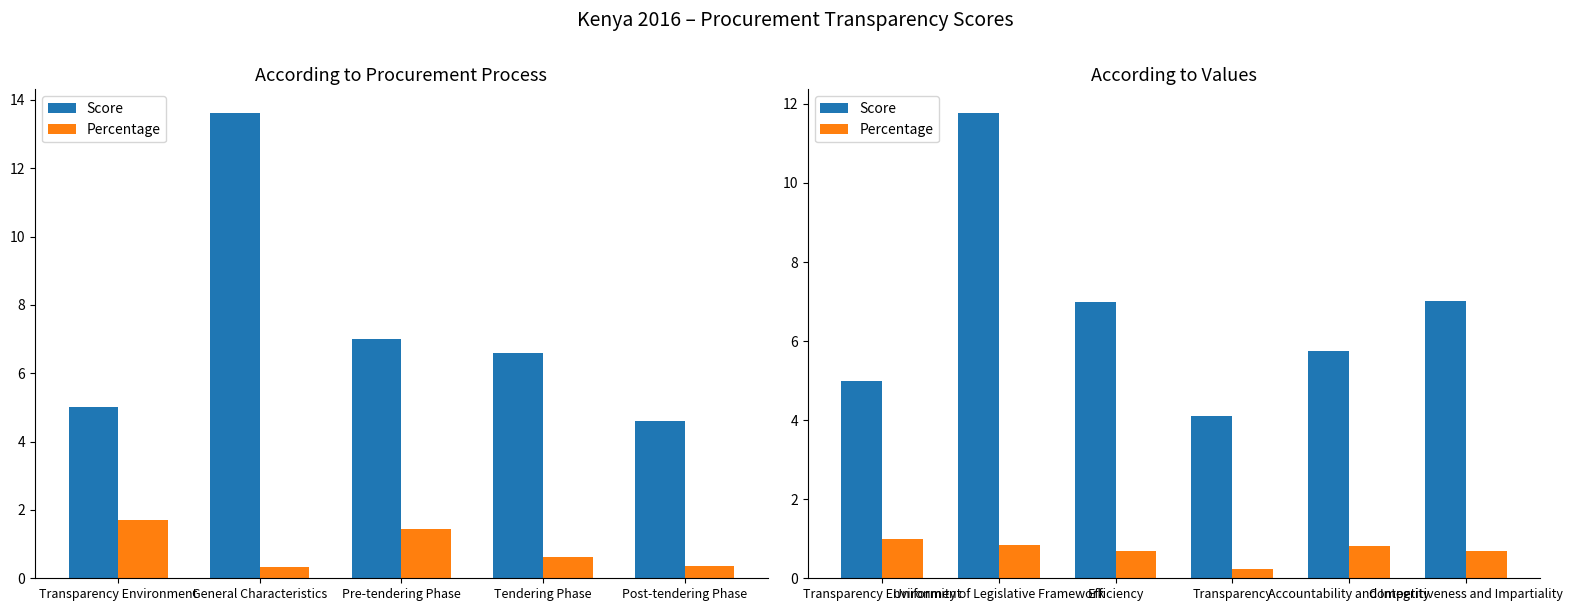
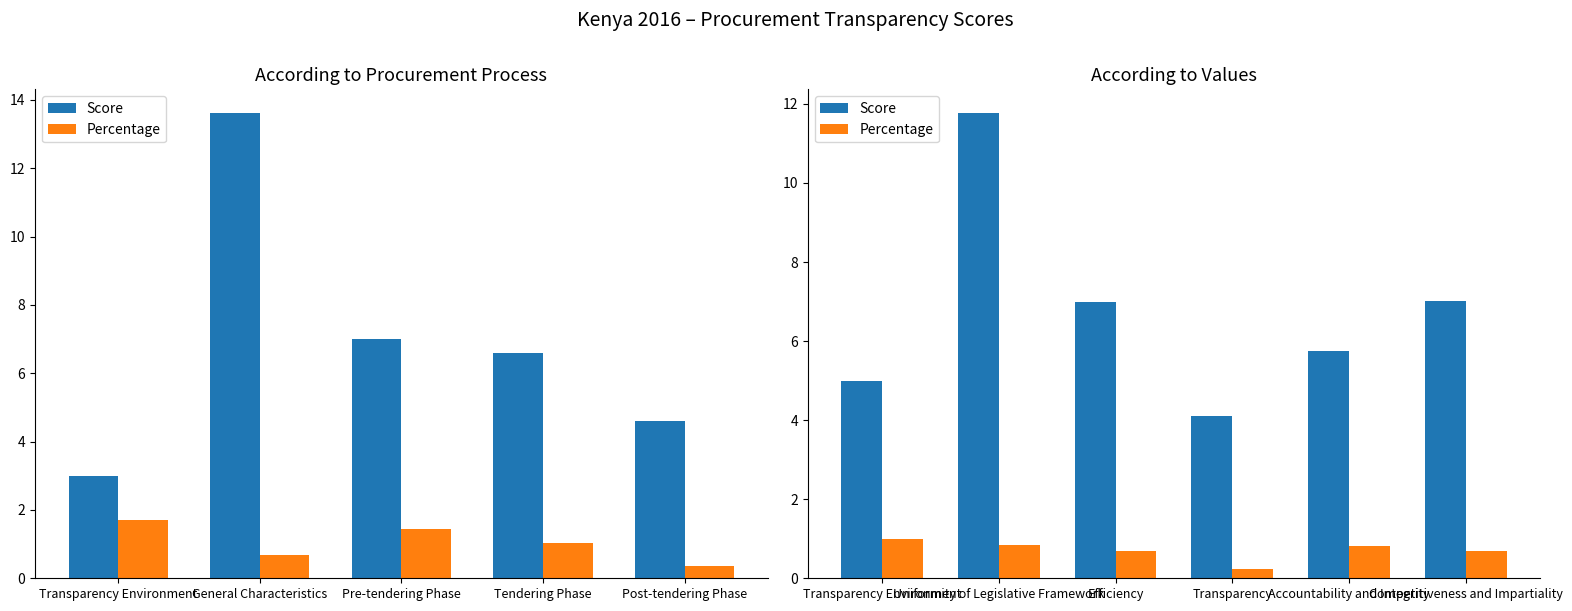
  {
    "According to Procurement Process": {
      "Score": {
-       "Transparency Environment": 5,
+       "Transparency Environment": 3,
        "General Characteristics": 13.6,
        "Pre-tendering Phase": 7,
        "Tendering Phase": 6.6,
        "Post-tendering Phase": 4.6
      },
      "Percentage": {
        "Transparency Environment": 1.7,
-       "General Characteristics": 0.3,
+       "General Characteristics": 0.7,
        "Pre-tendering Phase": 1.4,
-       "Tendering Phase": 0.6,
+       "Tendering Phase": 1.0,
        "Post-tendering Phase": 0.4
      }
    }
  }
